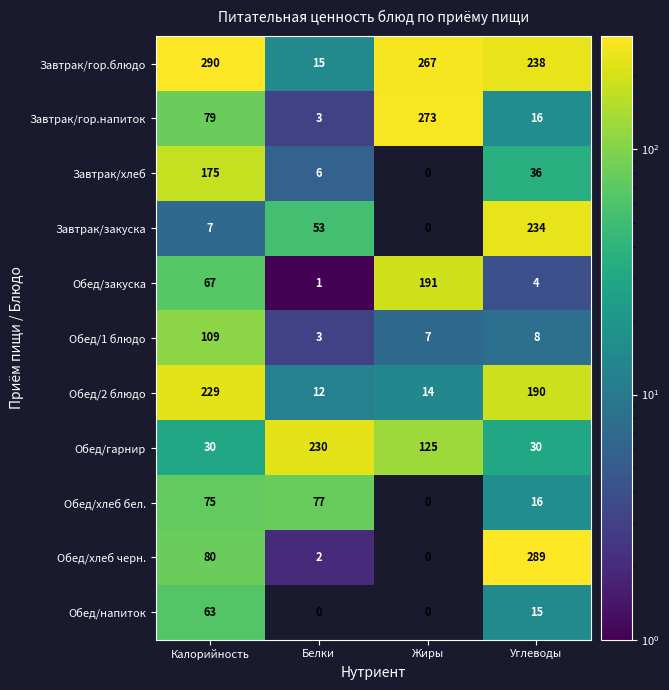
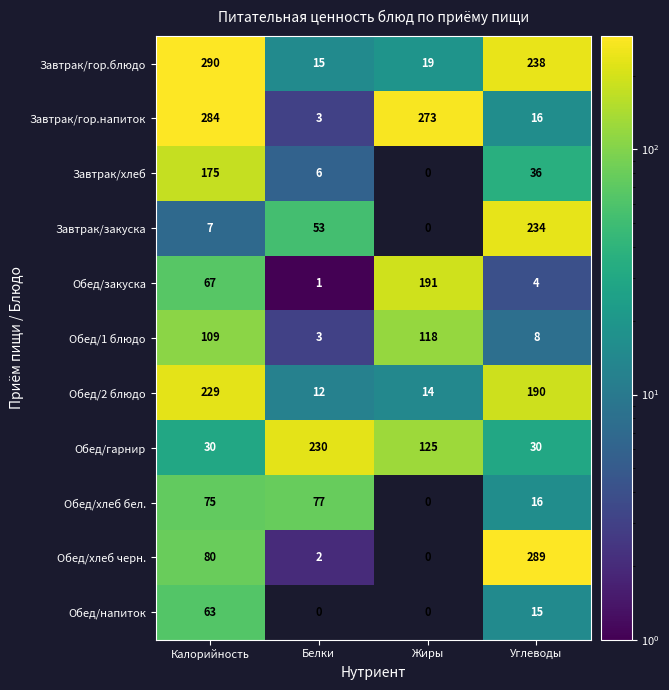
  {
    "Завтрак/гор.блюдо": {
      "Калорийность": 290,
      "Белки": 15,
-     "Жиры": 267,
+     "Жиры": 19,
      "Углеводы": 238
    },
    "Завтрак/гор.напиток": {
-     "Калорийность": 79,
+     "Калорийность": 284,
      "Белки": 3,
      "Жиры": 273,
      "Углеводы": 16
    },
    "Завтрак/хлеб": {
      "Калорийность": 175,
      "Белки": 6,
      "Углеводы": 36
    },
    "Завтрак/закуска": {
      "Калорийность": 7,
      "Белки": 53,
      "Углеводы": 234
    },
    "Обед/закуска": {
      "Калорийность": 67,
      "Белки": 1,
      "Жиры": 191,
      "Углеводы": 4
    },
    "Обед/1 блюдо": {
      "Калорийность": 109,
      "Белки": 3,
-     "Жиры": 7,
+     "Жиры": 118,
      "Углеводы": 8
    },
    "Обед/2 блюдо": {
      "Калорийность": 229,
      "Белки": 12,
      "Жиры": 14,
      "Углеводы": 190
    },
    "Обед/гарнир": {
      "Калорийность": 30,
      "Белки": 230,
      "Жиры": 125,
      "Углеводы": 30
    },
    "Обед/хлеб бел.": {
      "Калорийность": 75,
      "Белки": 77,
      "Углеводы": 16
    },
    "Обед/хлеб черн.": {
      "Калорийность": 80,
      "Белки": 2,
      "Углеводы": 289
    },
    "Обед/напиток": {
      "Калорийность": 63,
      "Углеводы": 15
    }
  }
